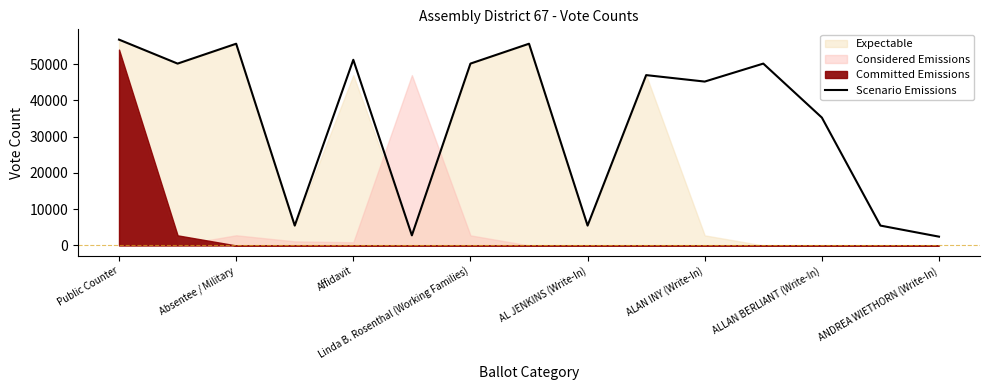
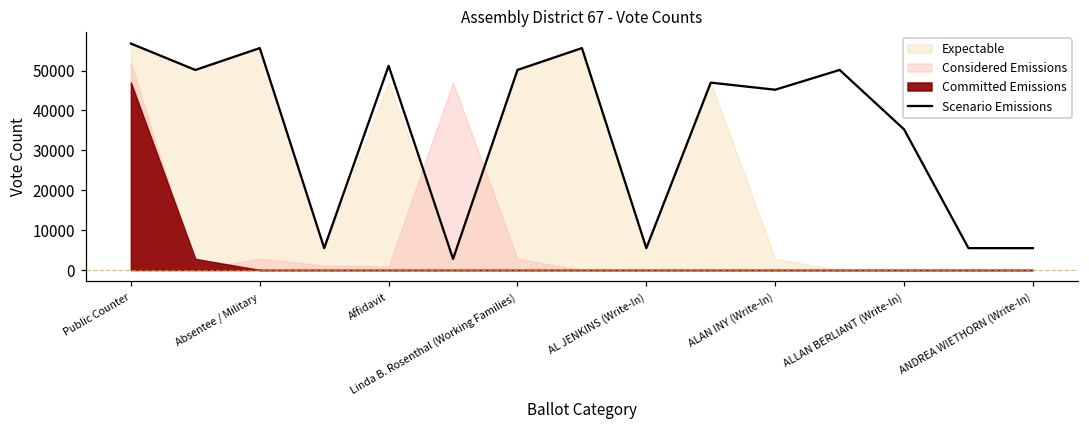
  {
    "Scenario Emissions": {
      "Affidavit": 51000,
      "ALAN INY (Write-In)": 45000,
      "ALLAN BERLIANT (Write-In)": 35000,
-     "ANDREA WIETHORN (Write-In)": 2000
+     "ANDREA WIETHORN (Write-In)": 5000
    },
    "Committed Emissions": {
-     "Public Counter": 54000
+     "Public Counter": 47000
    }
  }
